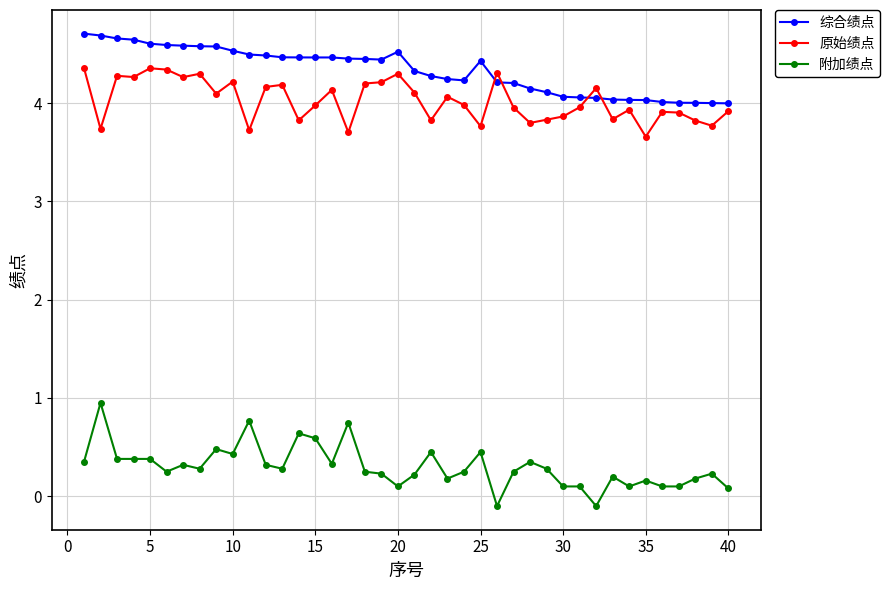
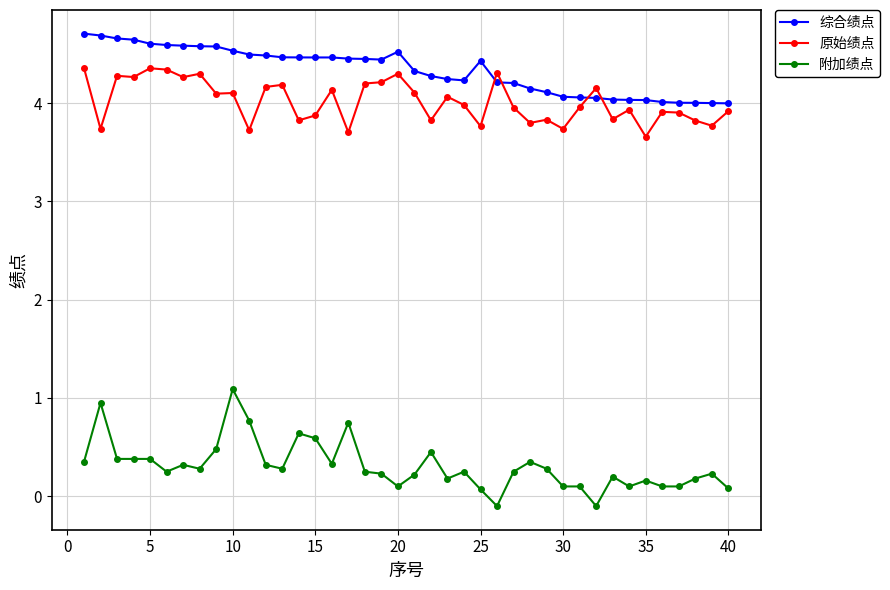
  {
    "综合绩点": {
      "5": 4.6,
      "10": 4.5,
      "15": 4.5,
      "20": 4.5,
      "25": 4.4,
      "30": 4.1,
      "35": 4.0,
      "40": 4.0
    },
    "原始绩点": {
      "5": 4.4,
-     "10": 4.2,
-     "15": 4.0,
+     "10": 4.1,
+     "15": 3.9,
      "20": 4.3,
      "25": 3.8,
-     "30": 3.9,
+     "30": 3.7,
      "35": 3.7,
      "40": 3.9
    },
    "附加绩点": {
      "5": 0.4,
-     "10": 0.4,
+     "10": 1.1,
      "15": 0.6,
      "20": 0.1,
-     "25": 0.5,
+     "25": 0.1,
      "30": 0.1,
      "35": 0.2,
      "40": 0.1
    }
  }
